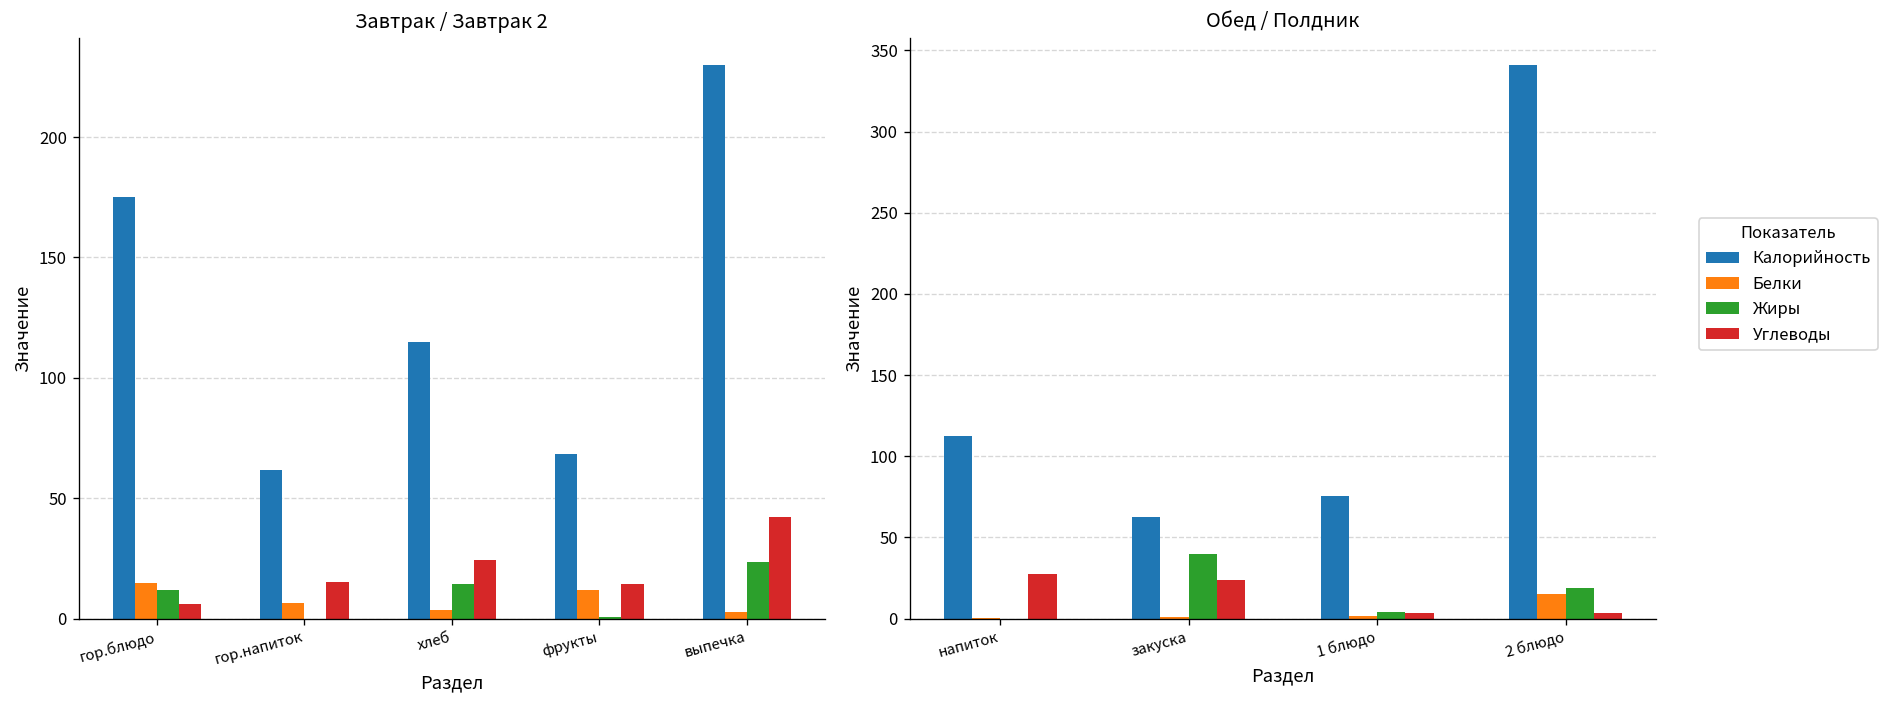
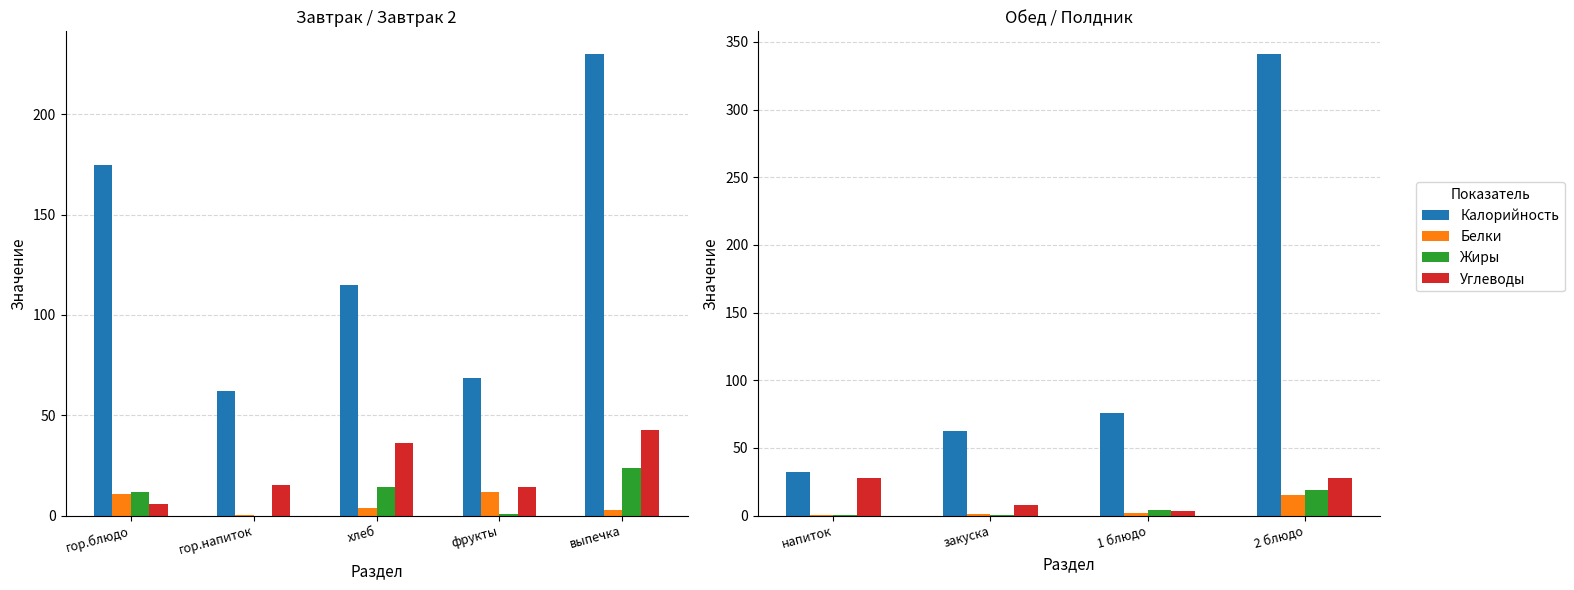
  {
    "Завтрак / Завтрак 2": {
      "Калорийность": {
        "гор.блюдо": 175,
        "гор.напиток": 62,
        "хлеб": 115,
        "фрукты": 68,
        "выпечка": 230
      },
      "Белки": {
-       "гор.блюдо": 15,
-       "гор.напиток": 7,
+       "гор.блюдо": 11,
+       "гор.напиток": 0,
        "хлеб": 4,
        "фрукты": 12,
        "выпечка": 3
      },
      "Жиры": {
        "гор.блюдо": 12,
        "гор.напиток": 0,
        "хлеб": 14,
        "выпечка": 24
      },
      "Углеводы": {
        "гор.блюдо": 6,
        "гор.напиток": 15,
-       "хлеб": 24,
+       "хлеб": 36,
        "фрукты": 14,
        "выпечка": 42
      }
    },
    "Обед / Полдник": {
      "Калорийность": {
-       "напиток": 113,
+       "напиток": 32,
        "закуска": 63,
        "1 блюдо": 76,
        "2 блюдо": 341
      },
      "Белки": {
        "2 блюдо": 15
      },
      "Жиры": {
-       "закуска": 40,
+       "закуска": 0,
        "1 блюдо": 4,
        "2 блюдо": 19
      },
      "Углеводы": {
        "напиток": 27,
-       "закуска": 24,
+       "закуска": 8,
        "1 блюдо": 4,
-       "2 блюдо": 4
+       "2 блюдо": 27
      }
    }
  }
